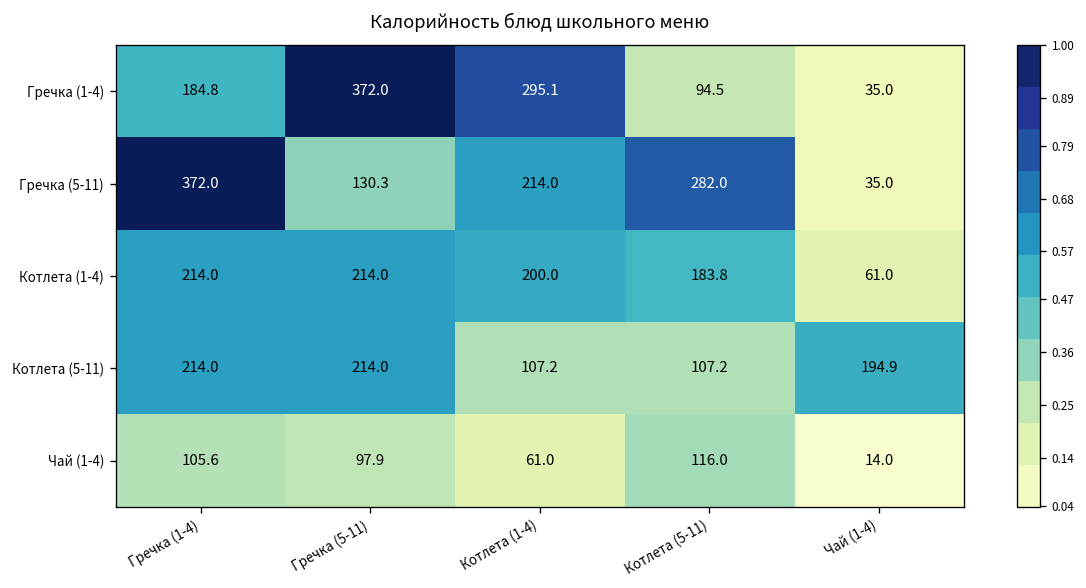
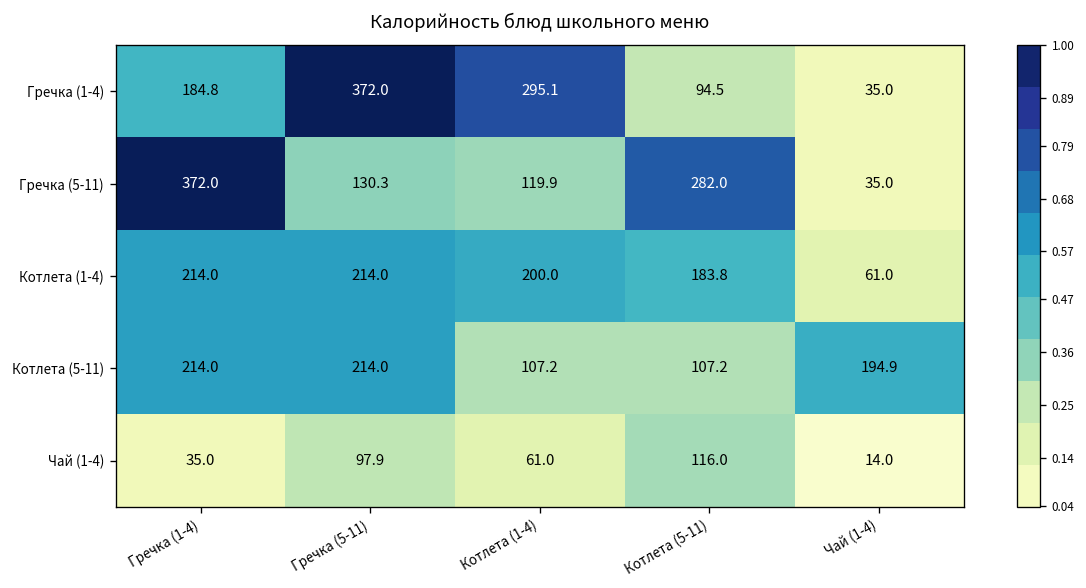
  {
    "Гречка (1-4)": {
      "Гречка (1-4)": 184.8,
      "Гречка (5-11)": 372.0,
      "Котлета (1-4)": 295.1,
      "Котлета (5-11)": 94.5,
      "Чай (1-4)": 35.0
    },
    "Гречка (5-11)": {
      "Гречка (1-4)": 372.0,
      "Гречка (5-11)": 130.3,
-     "Котлета (1-4)": 214.0,
+     "Котлета (1-4)": 119.9,
      "Котлета (5-11)": 282.0,
      "Чай (1-4)": 35.0
    },
    "Котлета (1-4)": {
      "Гречка (1-4)": 214.0,
      "Гречка (5-11)": 214.0,
      "Котлета (1-4)": 200.0,
      "Котлета (5-11)": 183.8,
      "Чай (1-4)": 61.0
    },
    "Котлета (5-11)": {
      "Гречка (1-4)": 214.0,
      "Гречка (5-11)": 214.0,
      "Котлета (1-4)": 107.2,
      "Котлета (5-11)": 107.2,
      "Чай (1-4)": 194.9
    },
    "Чай (1-4)": {
-     "Гречка (1-4)": 105.6,
+     "Гречка (1-4)": 35.0,
      "Гречка (5-11)": 97.9,
      "Котлета (1-4)": 61.0,
      "Котлета (5-11)": 116.0,
      "Чай (1-4)": 14.0
    }
  }
